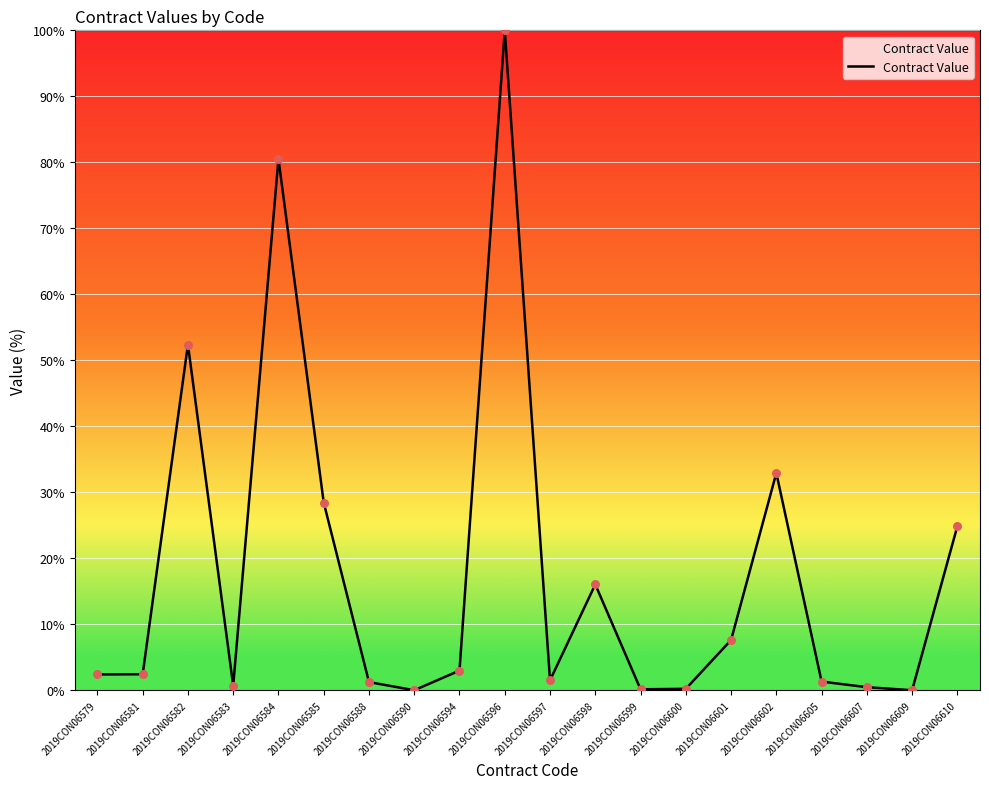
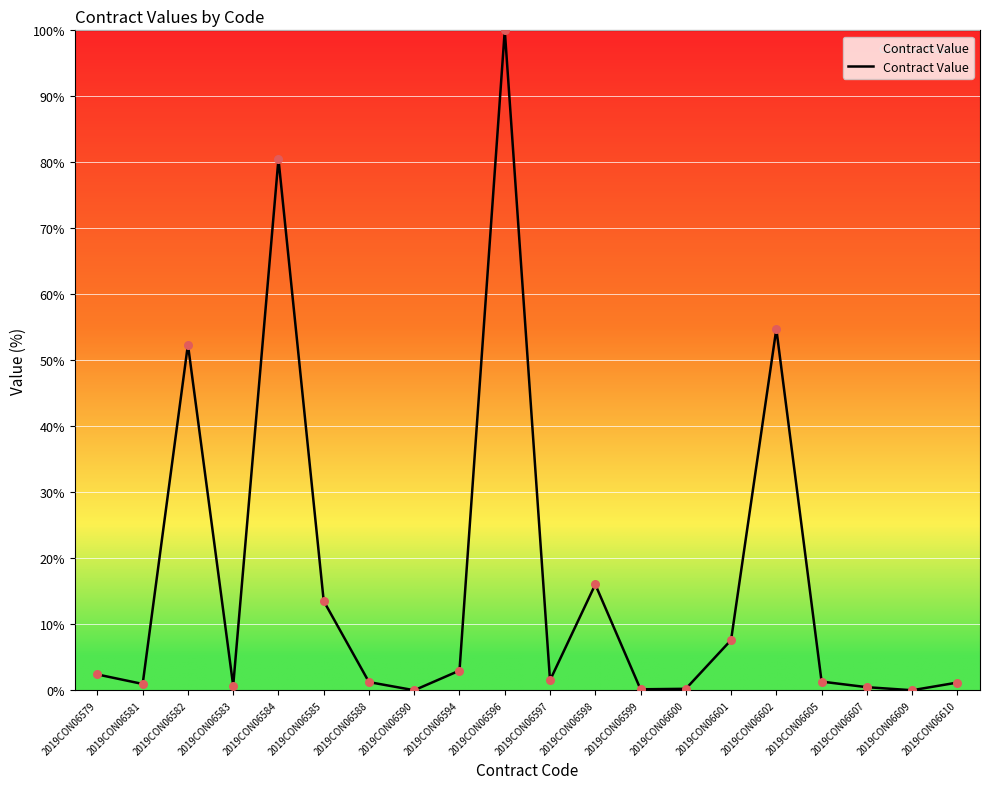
  {
    "2019CON06579": "2%",
-   "2019CON06581": "2%",
+   "2019CON06581": "1%",
    "2019CON06582": "52%",
    "2019CON06583": "1%",
    "2019CON06584": "81%",
-   "2019CON06585": "28%",
+   "2019CON06585": "14%",
    "2019CON06588": "1%",
    "2019CON06590": "0%",
    "2019CON06594": "3%",
    "2019CON06596": "100%",
    "2019CON06597": "2%",
    "2019CON06598": "16%",
    "2019CON06599": "0%",
    "2019CON06600": "0%",
    "2019CON06601": "8%",
-   "2019CON06602": "33%",
+   "2019CON06602": "55%",
    "2019CON06605": "1%",
    "2019CON06607": "0%",
    "2019CON06609": "0%",
-   "2019CON06610": "25%"
+   "2019CON06610": "1%"
  }
